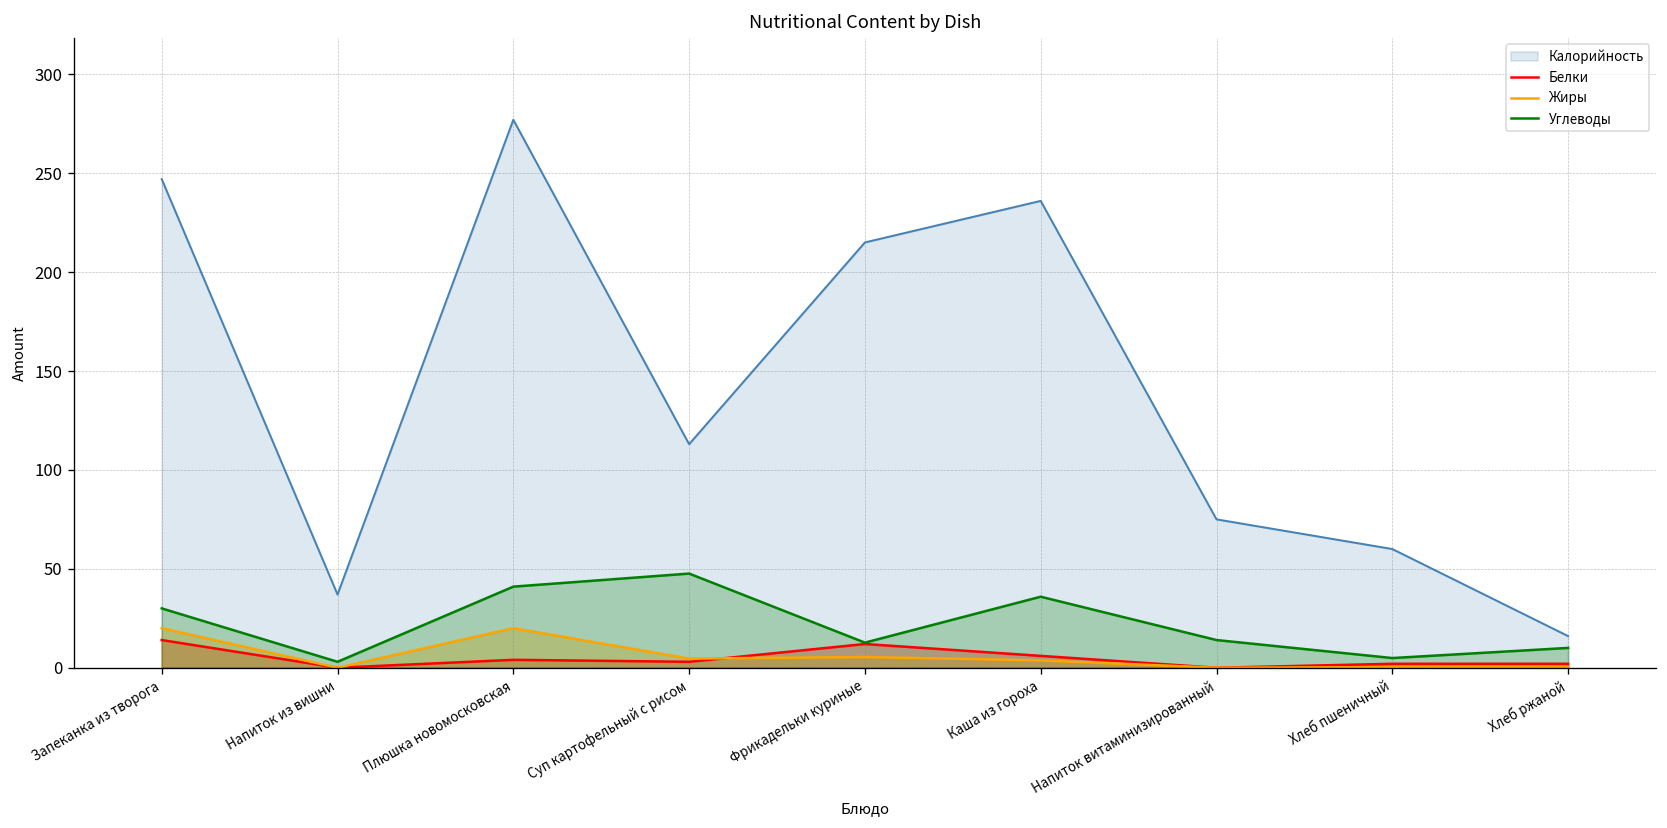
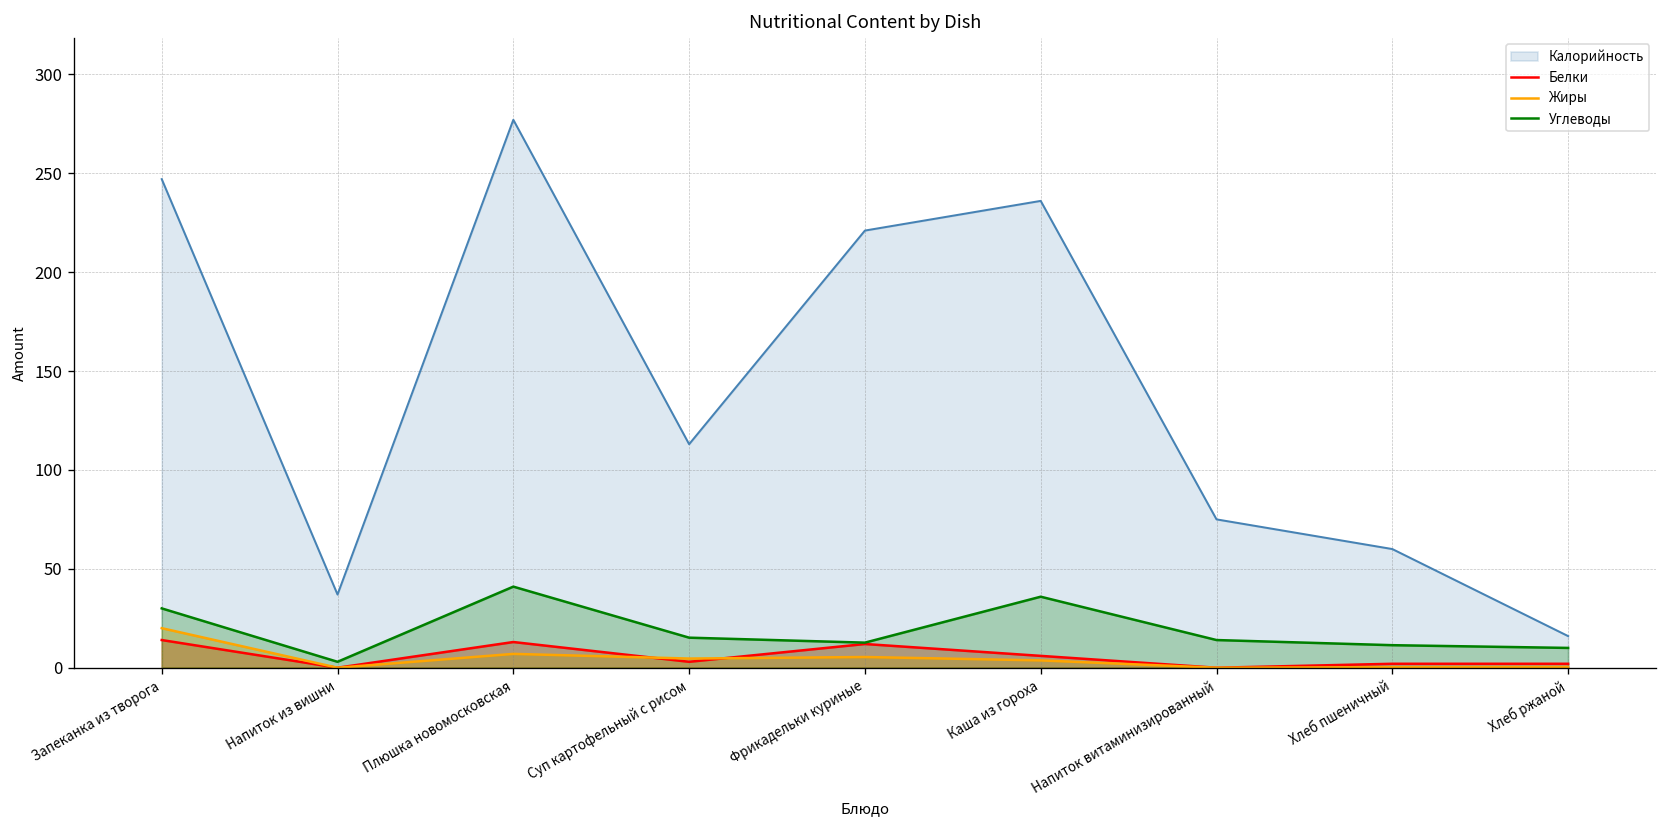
  {
    "Калорийность": {
      "Запеканка из творога": 247,
      "Напиток из вишни": 37,
      "Плюшка новомосковская": 277,
      "Суп картофельный с рисом": 113,
-     "Фрикадельки куриные": 215,
+     "Фрикадельки куриные": 221,
      "Каша из гороха": 236,
      "Напиток витаминизированный": 75,
      "Хлеб пшеничный": 60,
      "Хлеб ржаной": 16
    },
    "Белки": {
      "Запеканка из творога": 14,
-     "Плюшка новомосковская": 4,
+     "Плюшка новомосковская": 13,
      "Суп картофельный с рисом": 3,
      "Каша из гороха": 6,
      "Хлеб пшеничный": 2,
      "Хлеб ржаной": 2
    },
    "Жиры": {
      "Запеканка из творога": 20,
-     "Плюшка новомосковская": 20,
+     "Плюшка новомосковская": 7,
      "Суп картофельный с рисом": 5,
      "Фрикадельки куриные": 5,
      "Каша из гороха": 4,
      "Хлеб пшеничный": 0,
      "Хлеб ржаной": 0
    },
    "Углеводы": {
      "Запеканка из творога": 30,
      "Напиток из вишни": 3,
      "Плюшка новомосковская": 41,
-     "Суп картофельный с рисом": 48,
+     "Суп картофельный с рисом": 15,
      "Каша из гороха": 36,
      "Напиток витаминизированный": 14,
-     "Хлеб пшеничный": 5,
+     "Хлеб пшеничный": 11,
      "Хлеб ржаной": 10
    }
  }
